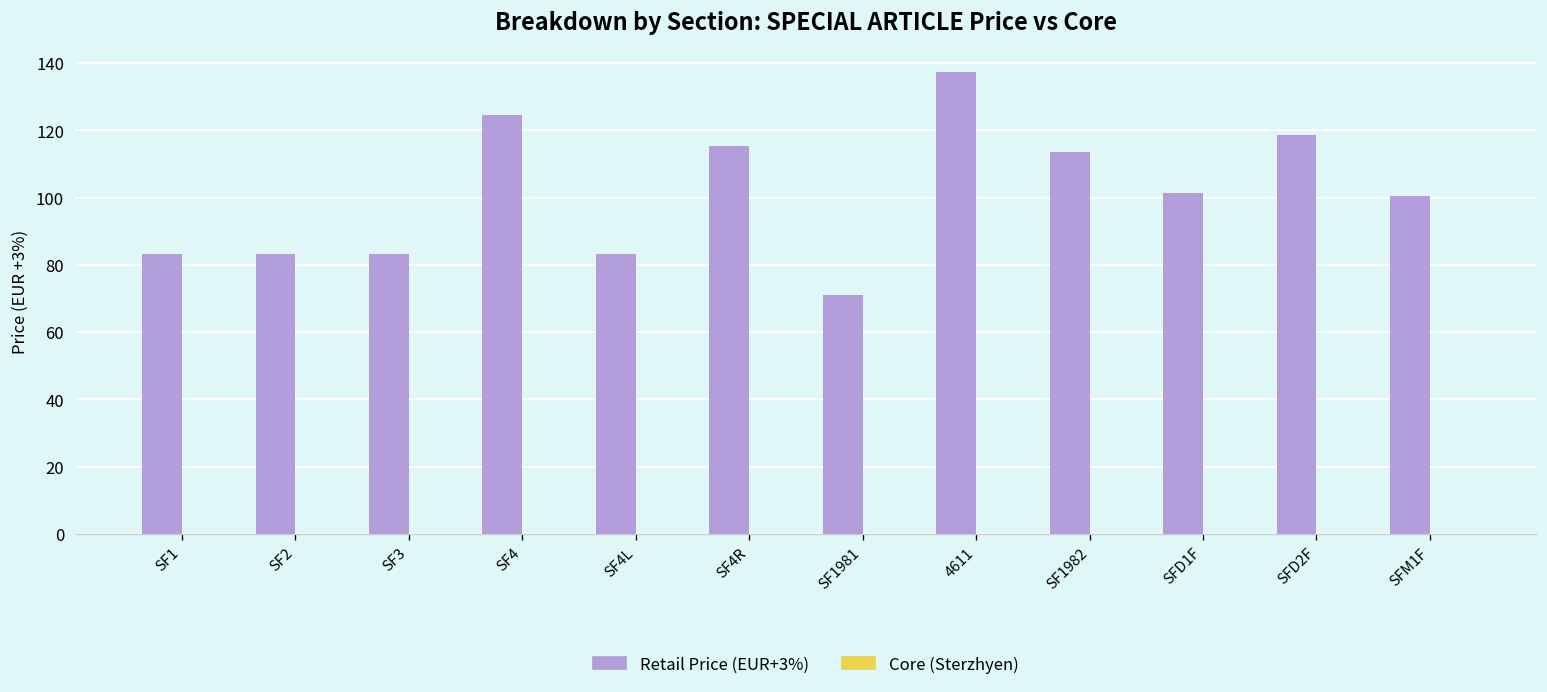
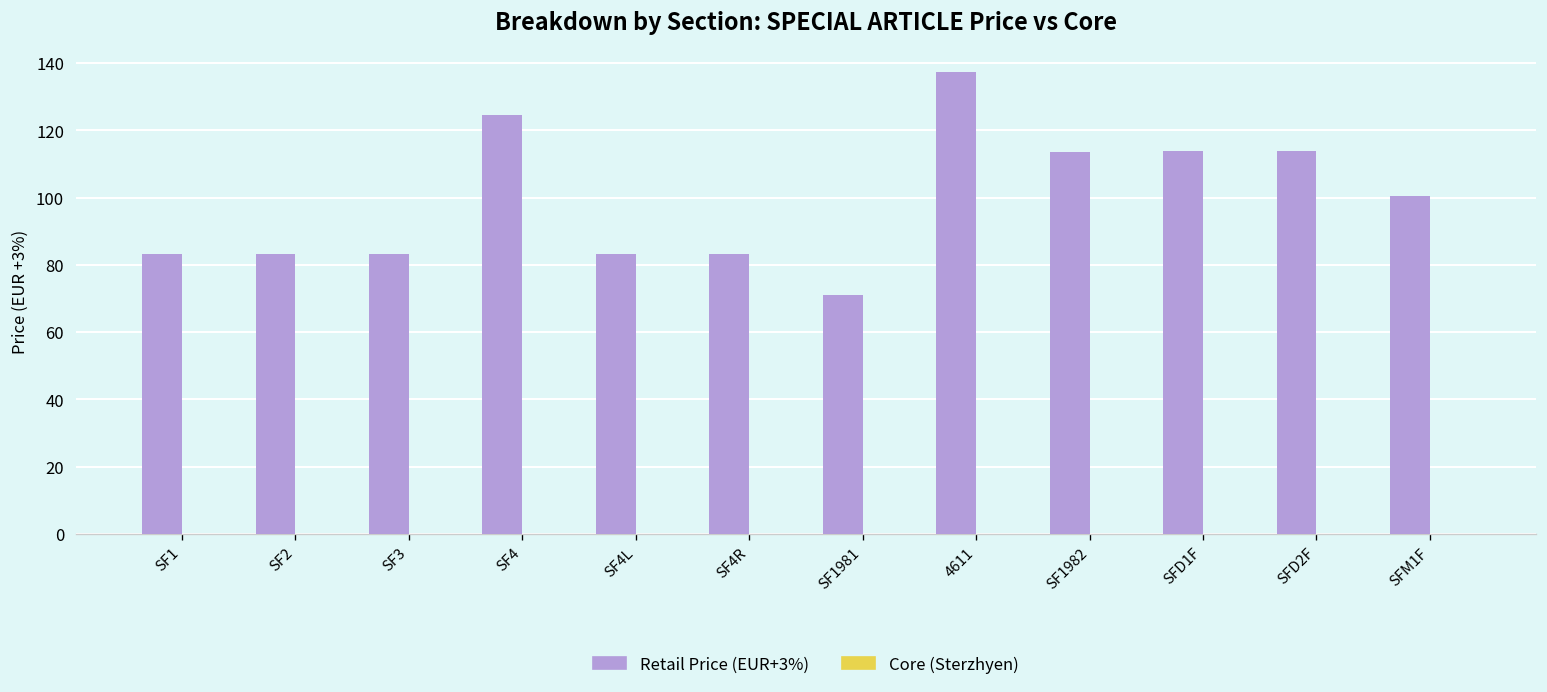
  {
    "Retail Price (EUR+3%)": {
      "SF1": 83,
      "SF2": 83,
      "SF3": 83,
      "SF4": 125,
      "SF4L": 83,
-     "SF4R": 115,
+     "SF4R": 83,
      "SF1981": 71,
      "4611": 137,
      "SF1982": 114,
-     "SFD1F": 101,
-     "SFD2F": 119,
+     "SFD1F": 114,
+     "SFD2F": 114,
      "SFM1F": 101
    },
    "Core (Sterzhyen)": {
      "SF1": 0,
      "SF2": 0,
      "SF3": 0,
      "SF4": 0,
      "SF4L": 0,
      "SF4R": 0,
      "SF1981": 0,
      "4611": 0,
      "SF1982": 0,
      "SFD1F": 0,
      "SFD2F": 0,
      "SFM1F": 0
    }
  }
